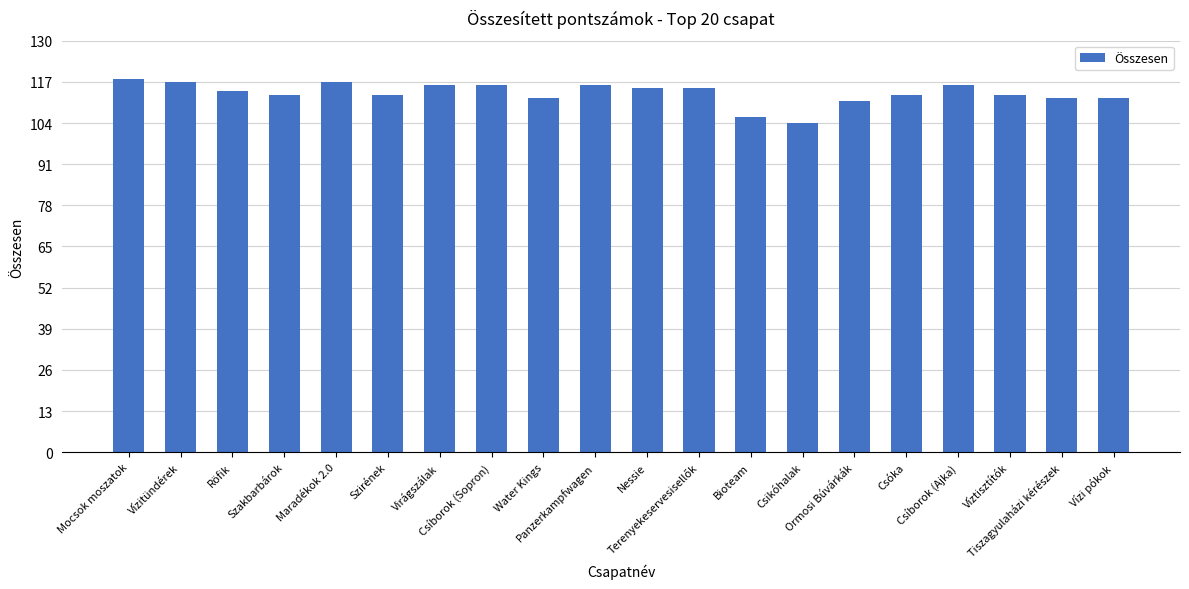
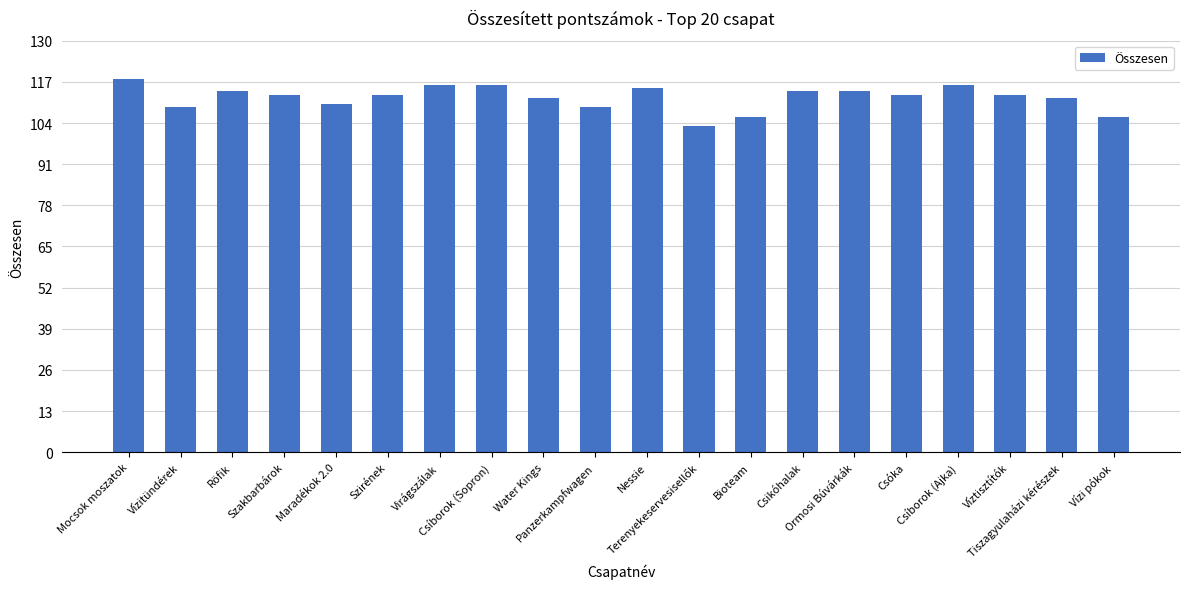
  {
    "Mocsok moszatok": 118,
-   "Vízitündérek": 117,
+   "Vízitündérek": 109,
    "Röfik": 114,
    "Szakbarbárok": 113,
-   "Maradékok 2.0": 117,
+   "Maradékok 2.0": 110,
    "Szirének": 113,
    "Virágszálak": 116,
    "Csíborok (Sopron)": 116,
    "Water Kings": 112,
-   "Panzerkampfwagen": 116,
+   "Panzerkampfwagen": 109,
    "Nessie": 115,
-   "Terenyekeservesisellők": 115,
+   "Terenyekeservesisellők": 103,
    "Bioteam": 106,
-   "Csikóhalak": 104,
-   "Ormosi Búvárkák": 111,
+   "Csikóhalak": 114,
+   "Ormosi Búvárkák": 114,
    "Csóka": 113,
    "Csíborok (Ajka)": 116,
    "Víztisztítók": 113,
    "Tiszagyulaházi kérészek": 112,
-   "Vízi pókok": 112
+   "Vízi pókok": 106
  }
